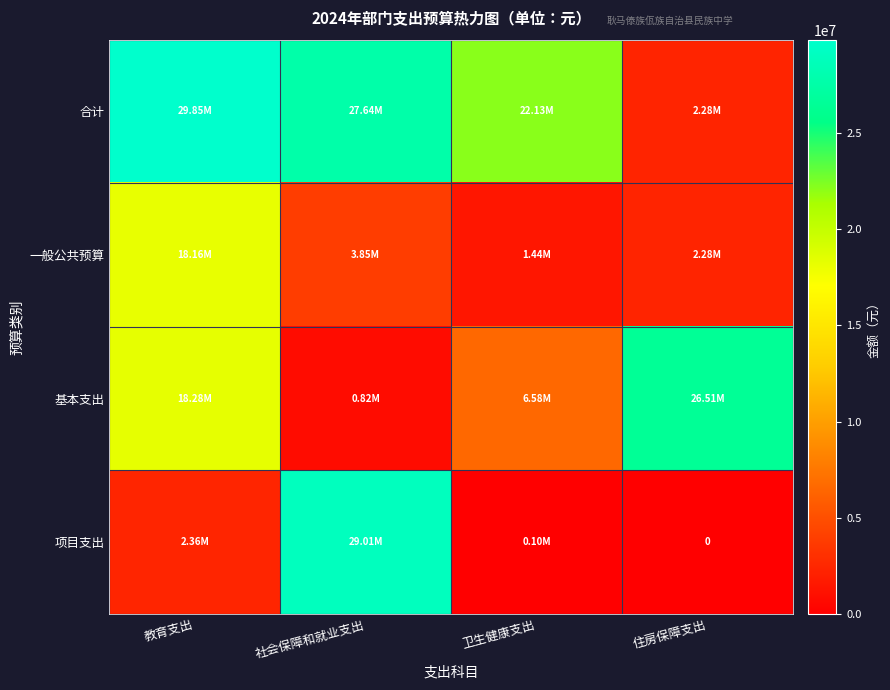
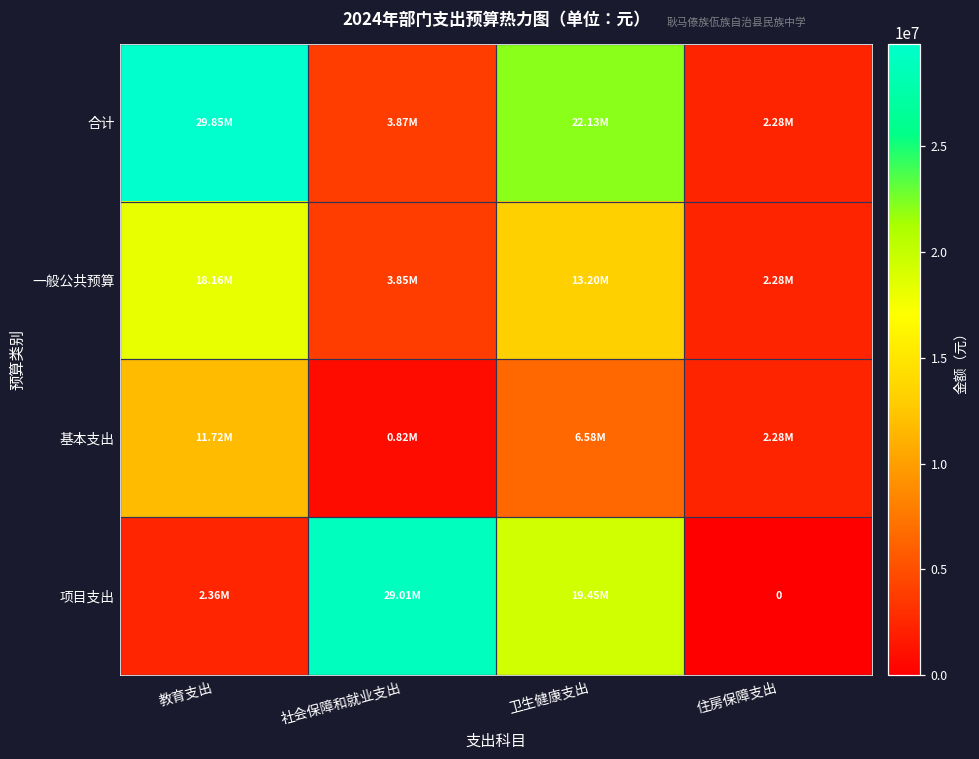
  {
    "合计": {
-     "社会保障和就业支出": "27.64M"
+     "社会保障和就业支出": "3.87M"
    },
    "一般公共预算": {
-     "卫生健康支出": "1.44M"
+     "卫生健康支出": "13.20M"
    },
    "基本支出": {
-     "教育支出": "18.28M",
-     "住房保障支出": "26.51M"
+     "教育支出": "11.72M",
+     "住房保障支出": "2.28M"
    },
    "项目支出": {
-     "卫生健康支出": "0.10M"
+     "卫生健康支出": "19.45M"
    }
  }
